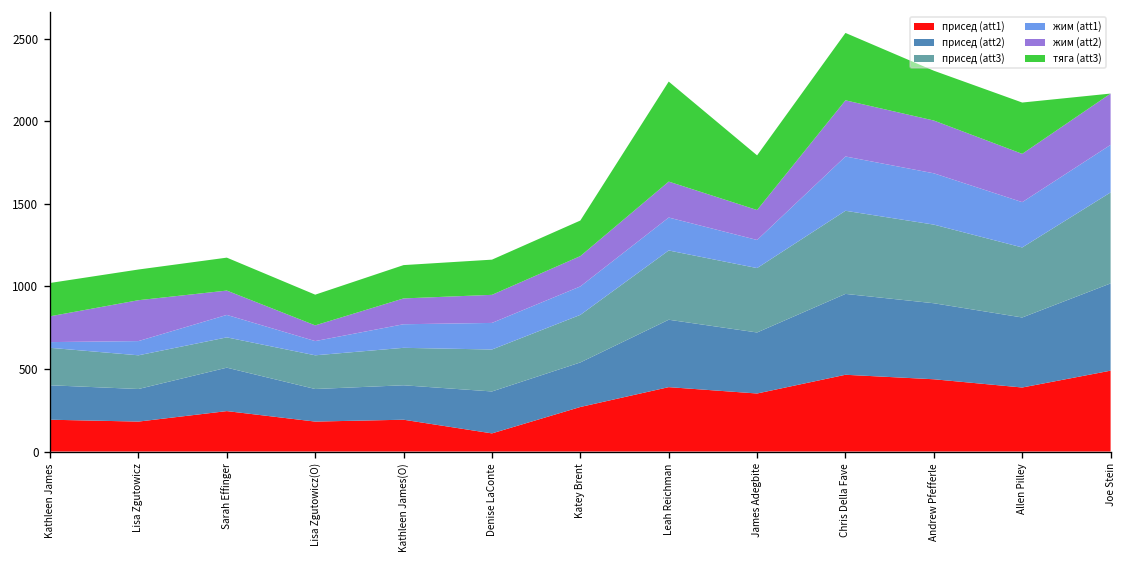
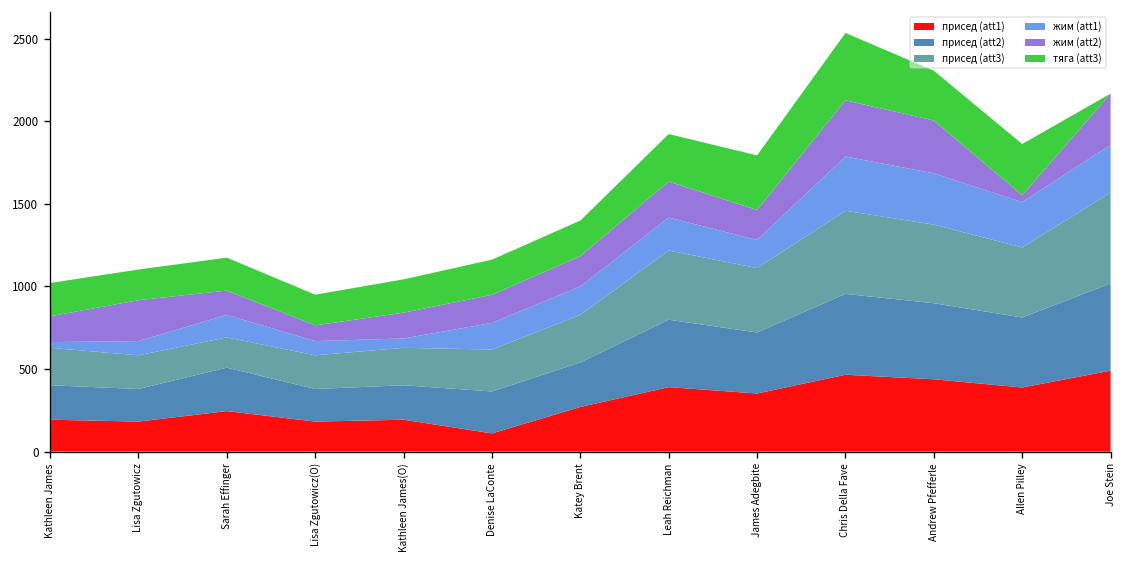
  {
    "присед (att1)": {
      "Kathleen James": 190,
      "Lisa Zgutowicz": 180,
      "Sarah Effinger": 240,
      "Lisa Zgutowicz(O)": 180,
      "Kathleen James(O)": 190,
      "Denise LaConte": 110,
      "Katey Brent": 270,
      "Leah Reichman": 390,
      "James Adegbite": 350,
      "Chris Della Fave": 460,
      "Andrew Pfefferle": 440,
      "Allen Pilley": 390,
      "Joe Stein": 490
    },
    "жим (att1)": {
      "Kathleen James": 30,
      "Lisa Zgutowicz": 90,
      "Sarah Effinger": 140,
      "Lisa Zgutowicz(O)": 90,
-     "Kathleen James(O)": 140,
+     "Kathleen James(O)": 60,
      "Denise LaConte": 160,
      "Katey Brent": 170,
      "Leah Reichman": 200,
      "James Adegbite": 170,
      "Chris Della Fave": 330,
      "Andrew Pfefferle": 310,
      "Allen Pilley": 270,
      "Joe Stein": 290
    },
    "жим (att2)": {
      "Kathleen James": 160,
      "Lisa Zgutowicz": 250,
      "Sarah Effinger": 150,
      "Lisa Zgutowicz(O)": 100,
      "Kathleen James(O)": 160,
      "Denise LaConte": 170,
      "Katey Brent": 180,
      "Leah Reichman": 220,
      "James Adegbite": 180,
      "Chris Della Fave": 340,
      "Andrew Pfefferle": 320,
-     "Allen Pilley": 290
+     "Allen Pilley": 40
    },
    "тяга (att3)": {
      "Kathleen James": 200,
      "Lisa Zgutowicz": 190,
      "Sarah Effinger": 200,
      "Lisa Zgutowicz(O)": 190,
      "Kathleen James(O)": 200,
      "Denise LaConte": 210,
      "Katey Brent": 220,
-     "Leah Reichman": 610,
+     "Leah Reichman": 290,
      "James Adegbite": 330,
      "Chris Della Fave": 410,
      "Andrew Pfefferle": 300,
      "Allen Pilley": 310
    }
  }
